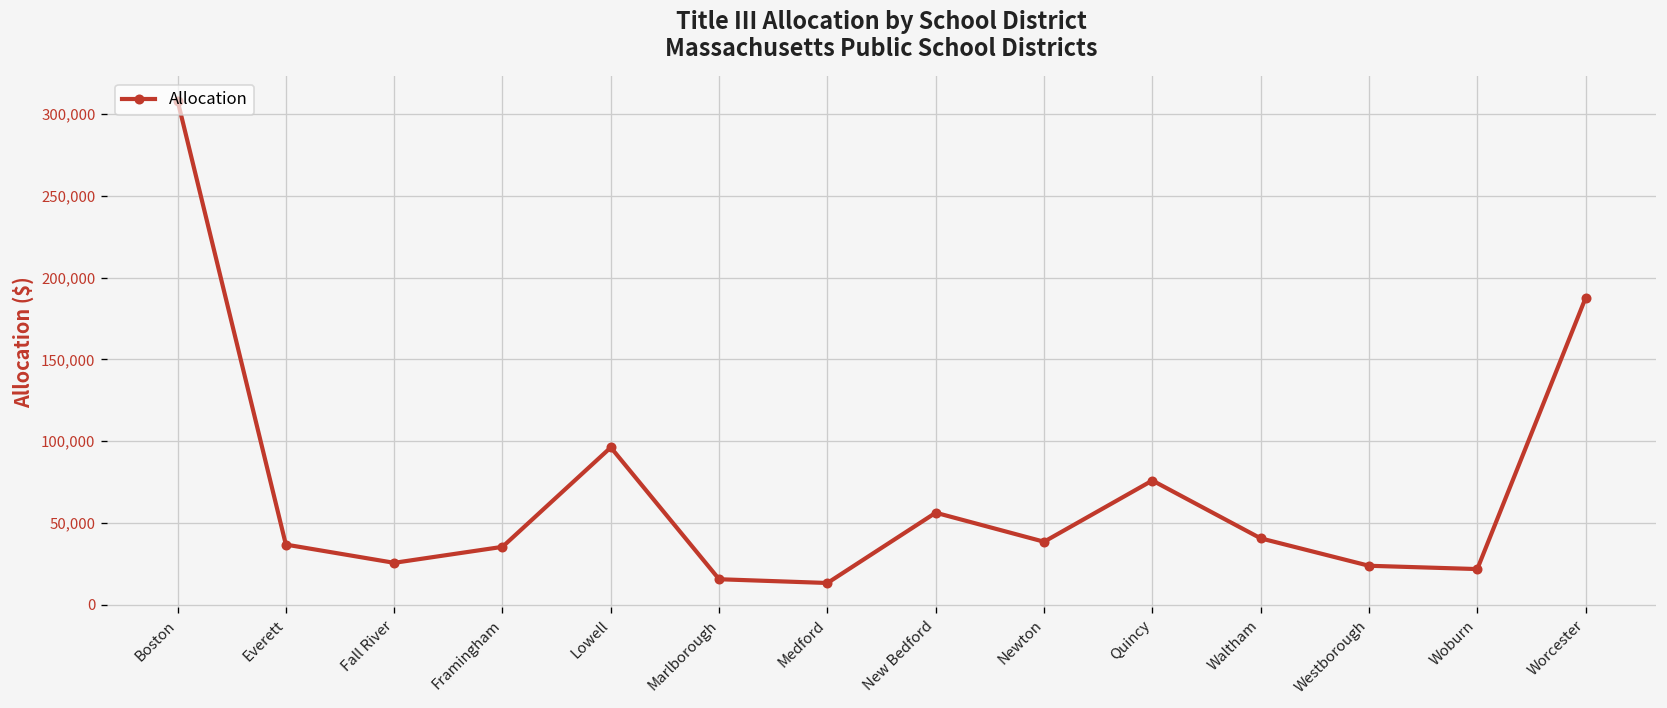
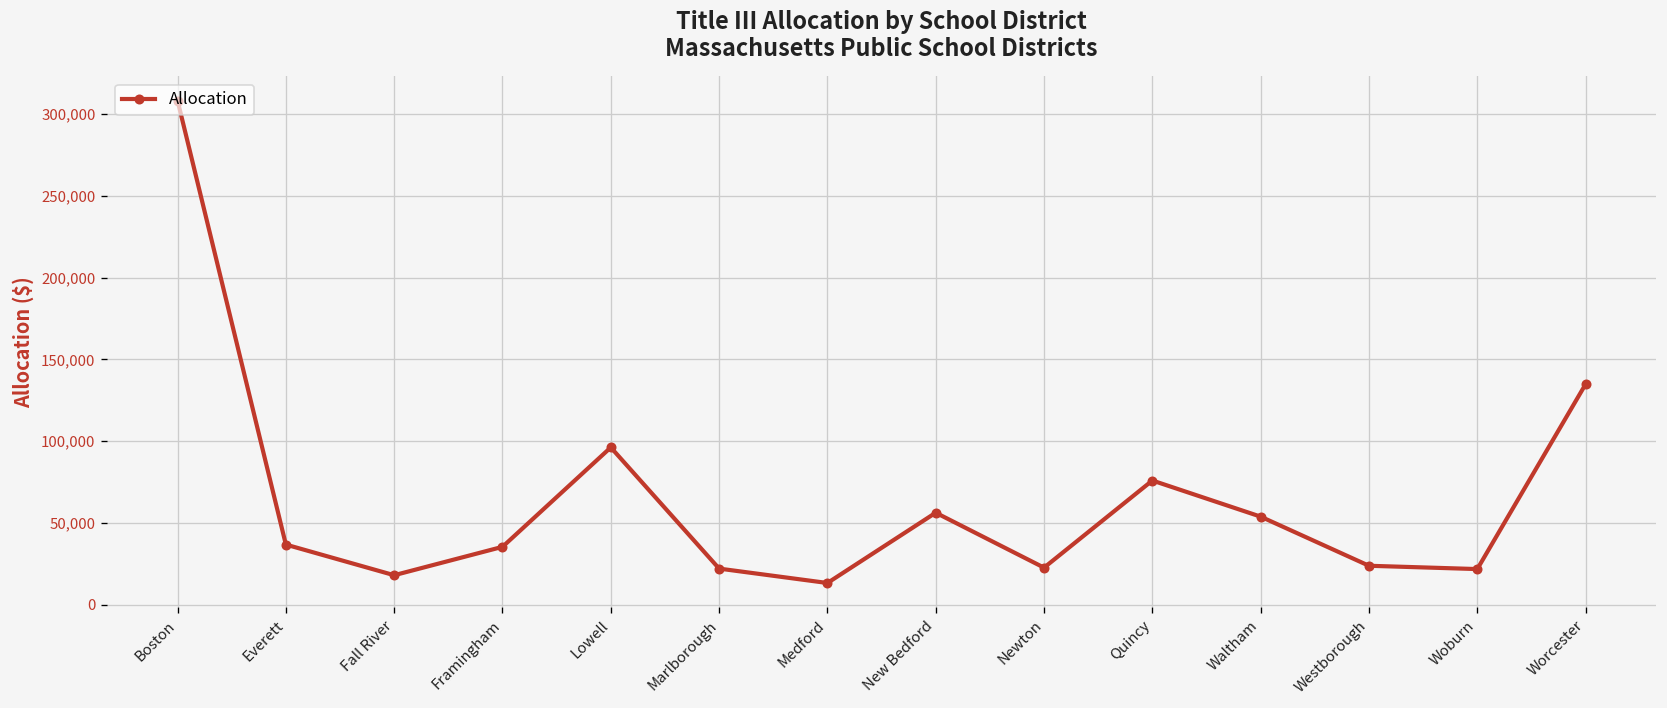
  {
    "Everett": "37,000",
-   "Fall River": "26,000",
+   "Fall River": "18,000",
    "Framingham": "35,000",
    "Lowell": "96,000",
-   "Marlborough": "16,000",
+   "Marlborough": "22,000",
    "Medford": "13,000",
    "New Bedford": "56,000",
-   "Newton": "39,000",
+   "Newton": "23,000",
    "Quincy": "76,000",
-   "Waltham": "41,000",
+   "Waltham": "54,000",
    "Westborough": "24,000",
    "Woburn": "22,000",
-   "Worcester": "188,000"
+   "Worcester": "135,000"
  }
